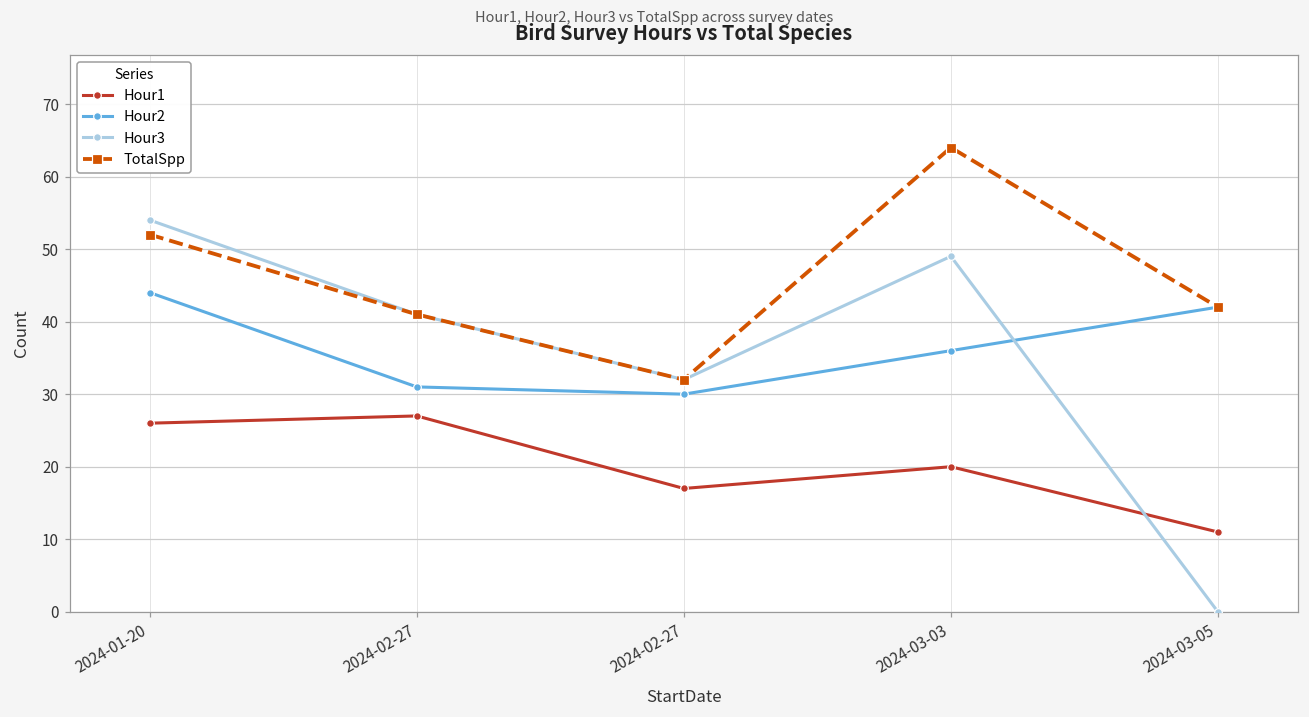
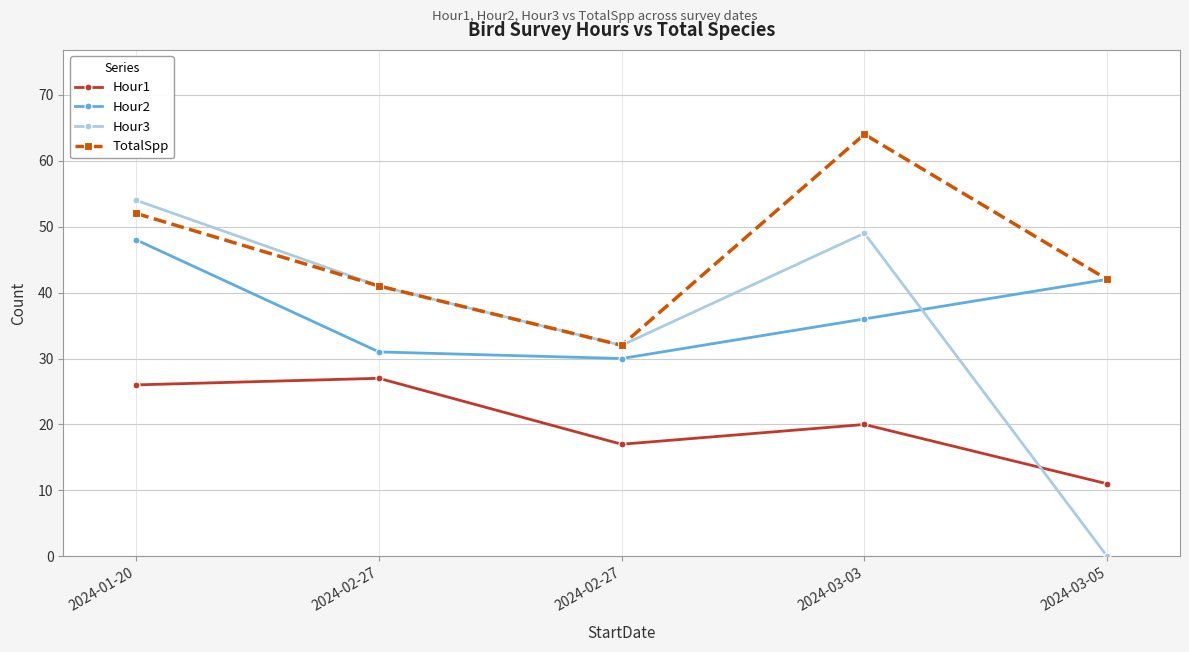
  {
    "Hour2": {
-     "2024-01-20": 44,
+     "2024-01-20": 48,
      "2024-03-03": 36
    },
    "Hour3": {
      "2024-01-20": 54,
      "2024-03-03": 49,
      "2024-03-05": 0
    }
  }
